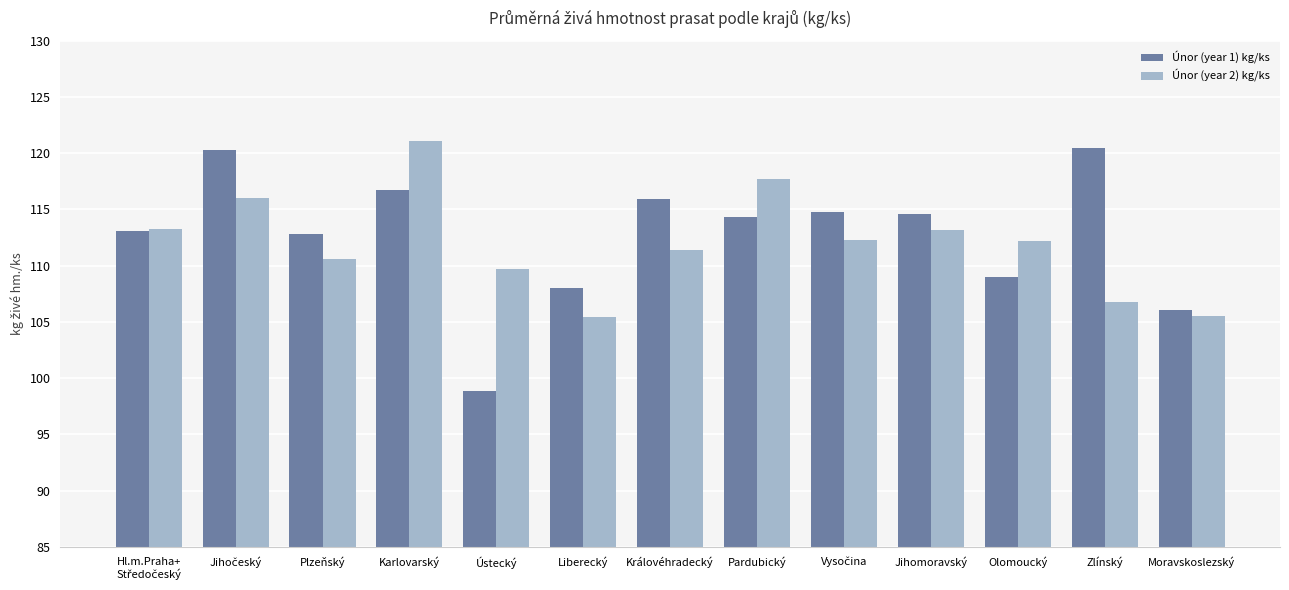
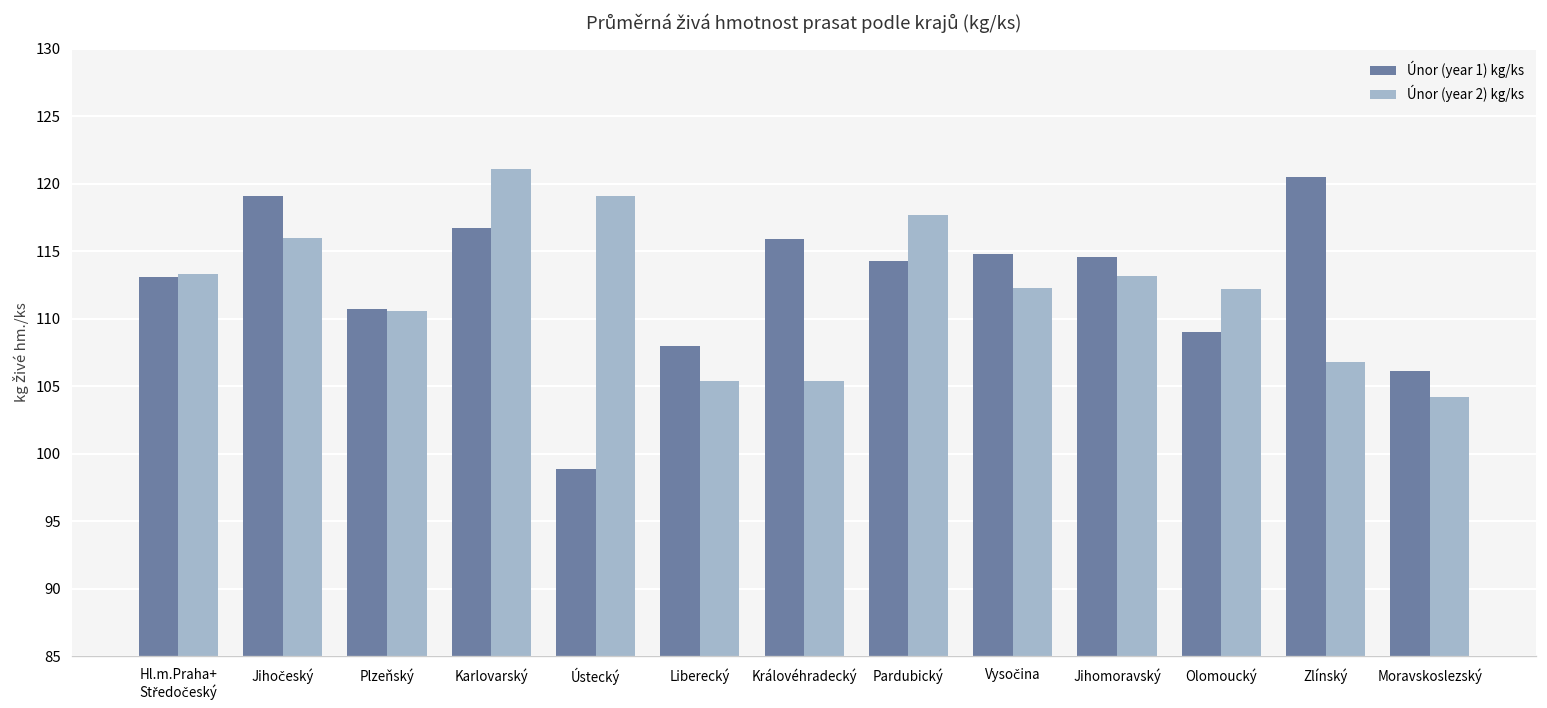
  {
    "Únor (year 1) kg/ks": {
      "Hl.m.Praha+ Středočeský": 113.1,
-     "Jihočeský": 120.3,
-     "Plzeňský": 112.8,
+     "Jihočeský": 119.1,
+     "Plzeňský": 110.7,
      "Karlovarský": 116.7,
      "Ústecký": 98.9,
      "Liberecký": 108.0,
      "Královéhradecký": 115.9,
      "Pardubický": 114.3,
      "Vysočina": 114.8,
      "Jihomoravský": 114.6,
      "Olomoucký": 109.0,
      "Zlínský": 120.5,
      "Moravskoslezský": 106.1
    },
    "Únor (year 2) kg/ks": {
      "Hl.m.Praha+ Středočeský": 113.3,
      "Jihočeský": 116.0,
      "Plzeňský": 110.6,
      "Karlovarský": 121.1,
-     "Ústecký": 109.7,
+     "Ústecký": 119.1,
      "Liberecký": 105.4,
-     "Královéhradecký": 111.4,
+     "Královéhradecký": 105.4,
      "Pardubický": 117.7,
      "Vysočina": 112.3,
      "Jihomoravský": 113.2,
      "Olomoucký": 112.2,
      "Zlínský": 106.8,
-     "Moravskoslezský": 105.5
+     "Moravskoslezský": 104.2
    }
  }
